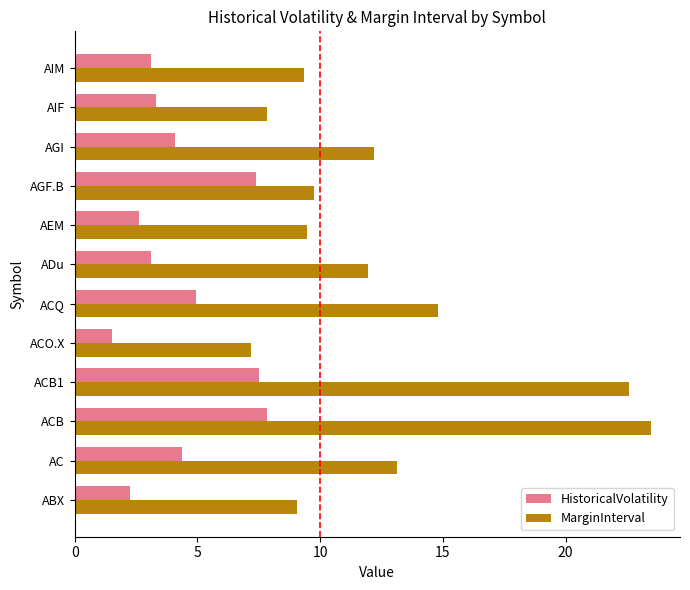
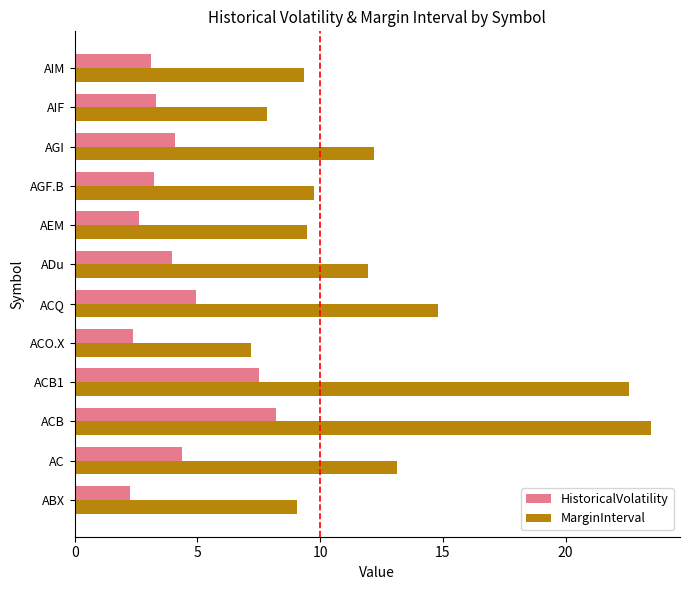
  {
    "HistoricalVolatility": {
      "AIM": 3.1,
      "AIF": 3.3,
      "AGI": 4.1,
-     "AGF.B": 7.4,
+     "AGF.B": 3.3,
      "AEM": 2.6,
-     "ADu": 3.1,
+     "ADu": 4.0,
      "ACQ": 4.9,
-     "ACO.X": 1.5,
+     "ACO.X": 2.4,
      "ACB1": 7.5,
-     "ACB": 7.8,
+     "ACB": 8.2,
      "AC": 4.4,
      "ABX": 2.3
    },
    "MarginInterval": {
      "AIM": 9.4,
      "AIF": 7.8,
      "AGI": 12.2,
      "AGF.B": 9.8,
      "AEM": 9.5,
      "ADu": 11.9,
      "ACQ": 14.8,
      "ACO.X": 7.2,
      "ACB1": 22.6,
      "ACB": 23.5,
      "AC": 13.1,
      "ABX": 9.1
    }
  }
